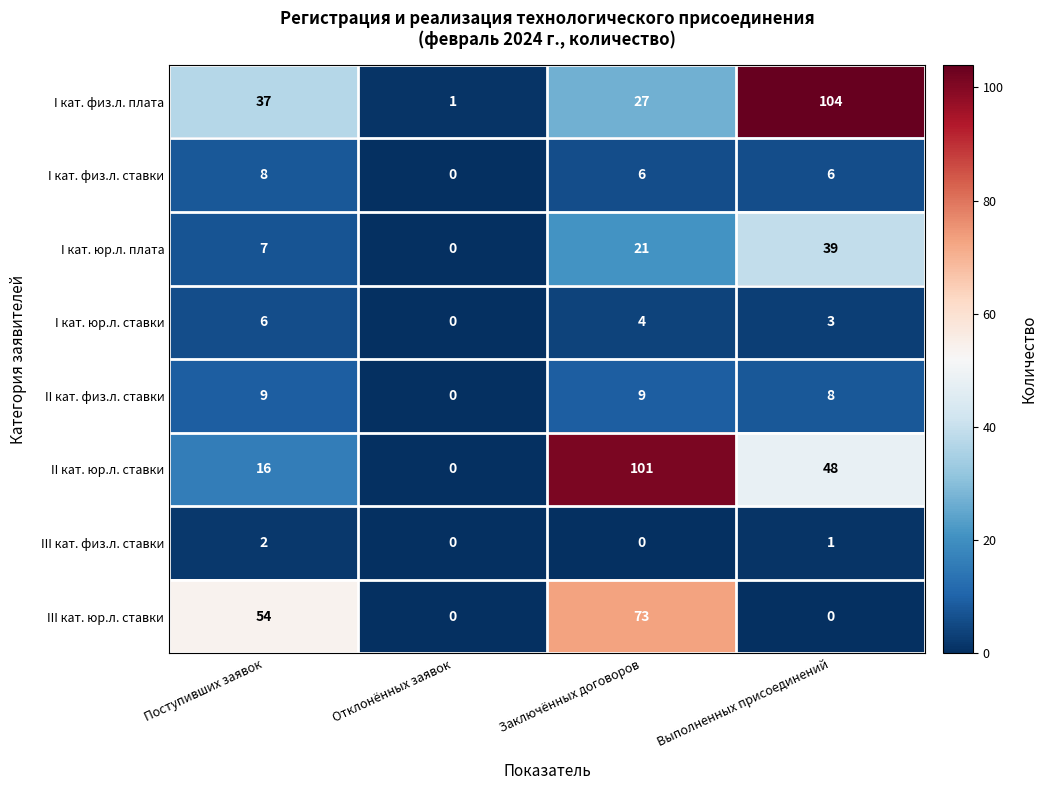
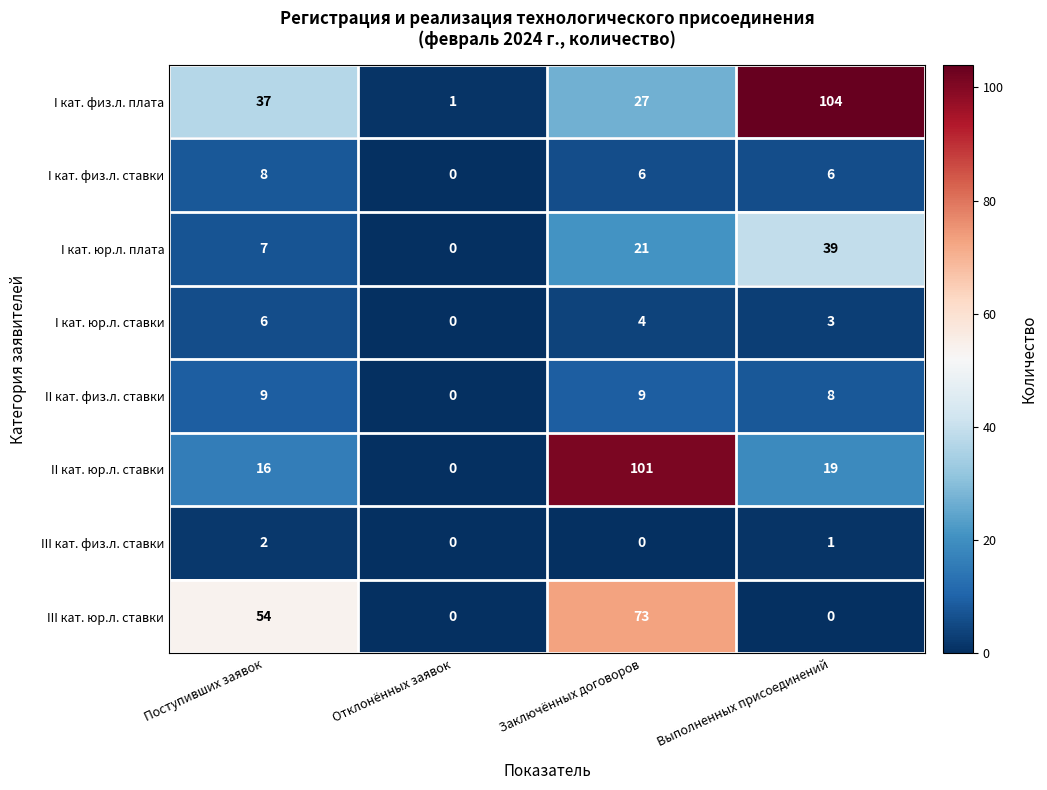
  {
    "I кат. физ.л. плата": {
      "Поступивших заявок": 37,
      "Отклонённых заявок": 1,
      "Заключённых договоров": 27,
      "Выполненных присоединений": 104
    },
    "I кат. физ.л. ставки": {
      "Поступивших заявок": 8,
      "Отклонённых заявок": 0,
      "Заключённых договоров": 6,
      "Выполненных присоединений": 6
    },
    "I кат. юр.л. плата": {
      "Поступивших заявок": 7,
      "Отклонённых заявок": 0,
      "Заключённых договоров": 21,
      "Выполненных присоединений": 39
    },
    "I кат. юр.л. ставки": {
      "Поступивших заявок": 6,
      "Отклонённых заявок": 0,
      "Заключённых договоров": 4,
      "Выполненных присоединений": 3
    },
    "II кат. физ.л. ставки": {
      "Поступивших заявок": 9,
      "Отклонённых заявок": 0,
      "Заключённых договоров": 9,
      "Выполненных присоединений": 8
    },
    "II кат. юр.л. ставки": {
      "Поступивших заявок": 16,
      "Отклонённых заявок": 0,
      "Заключённых договоров": 101,
-     "Выполненных присоединений": 48
+     "Выполненных присоединений": 19
    },
    "III кат. физ.л. ставки": {
      "Поступивших заявок": 2,
      "Отклонённых заявок": 0,
      "Заключённых договоров": 0,
      "Выполненных присоединений": 1
    },
    "III кат. юр.л. ставки": {
      "Поступивших заявок": 54,
      "Отклонённых заявок": 0,
      "Заключённых договоров": 73,
      "Выполненных присоединений": 0
    }
  }
